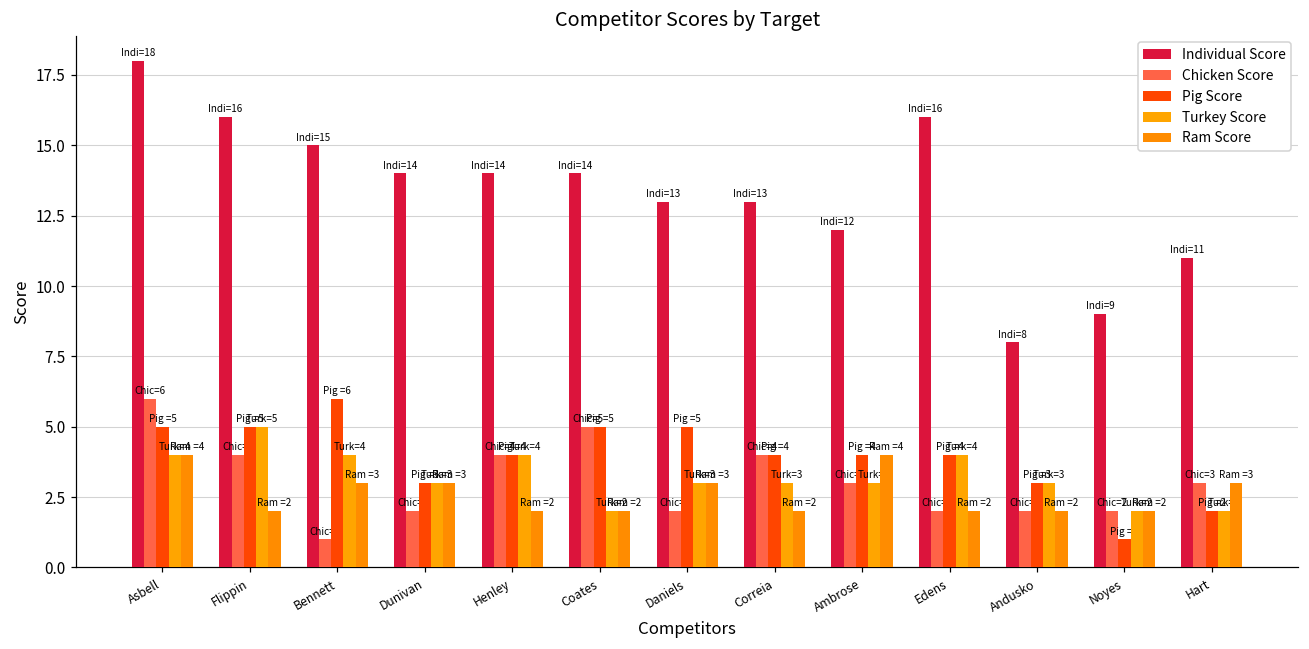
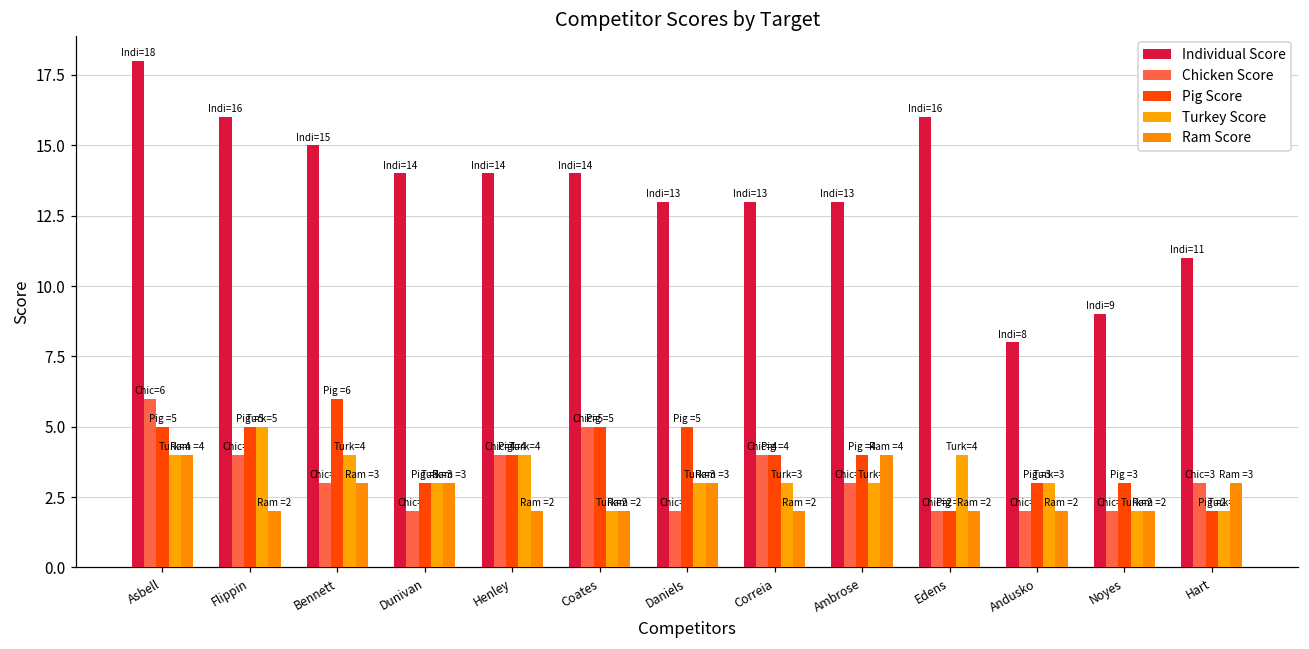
  {
    "Individual Score": {
      "Asbell": 18,
      "Flippin": 16,
      "Bennett": 15,
      "Dunivan": 14,
      "Henley": 14,
      "Coates": 14,
      "Daniels": 13,
      "Correia": 13,
-     "Ambrose": 12,
+     "Ambrose": 13,
      "Edens": 16,
      "Andusko": 8,
      "Noyes": 9,
      "Hart": 11
    },
    "Chicken Score": {
      "Asbell": 6,
      "Flippin": 4,
-     "Bennett": 1,
+     "Bennett": 3,
      "Dunivan": 2,
      "Daniels": 2,
      "Edens": 2,
      "Andusko": 2,
      "Hart": 3
    },
    "Pig Score": {
      "Asbell": 5,
      "Bennett": 6,
      "Daniels": 5,
-     "Edens": 4,
-     "Noyes": 1
+     "Edens": 2,
+     "Noyes": 3
    }
  }
